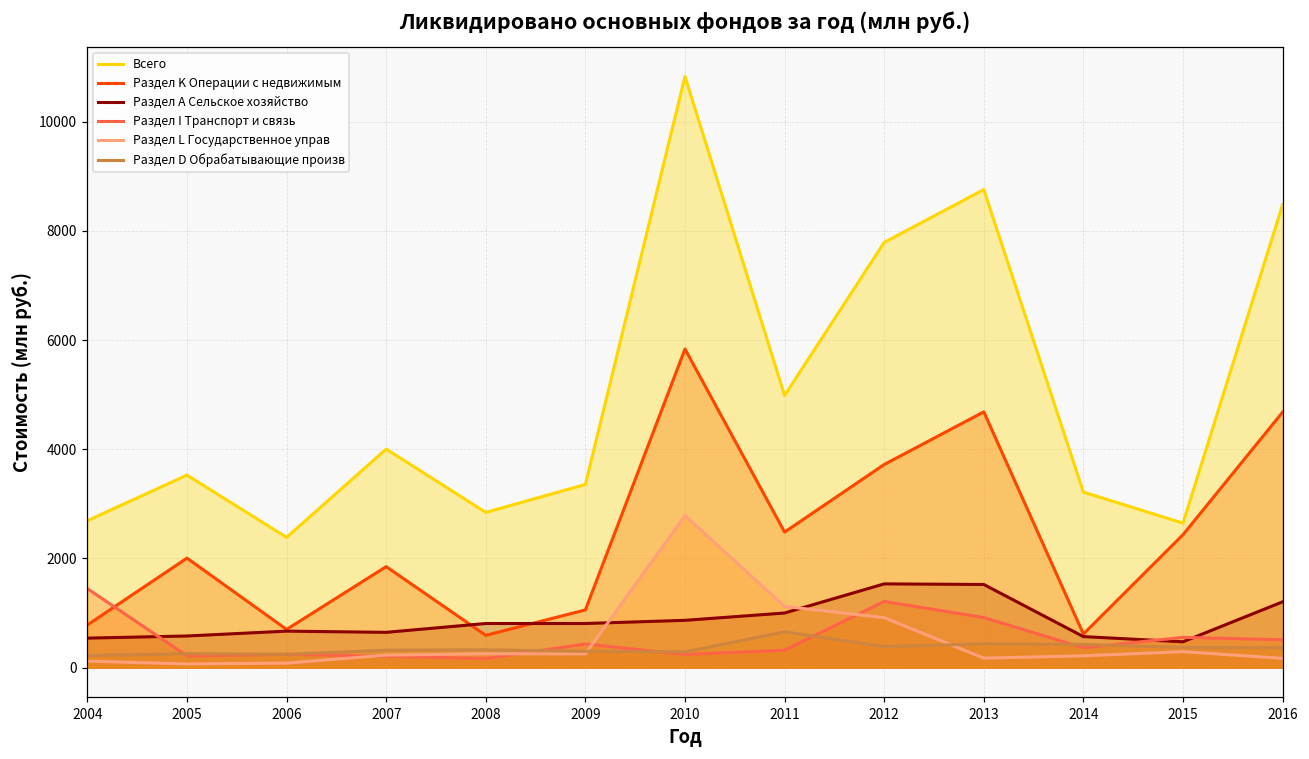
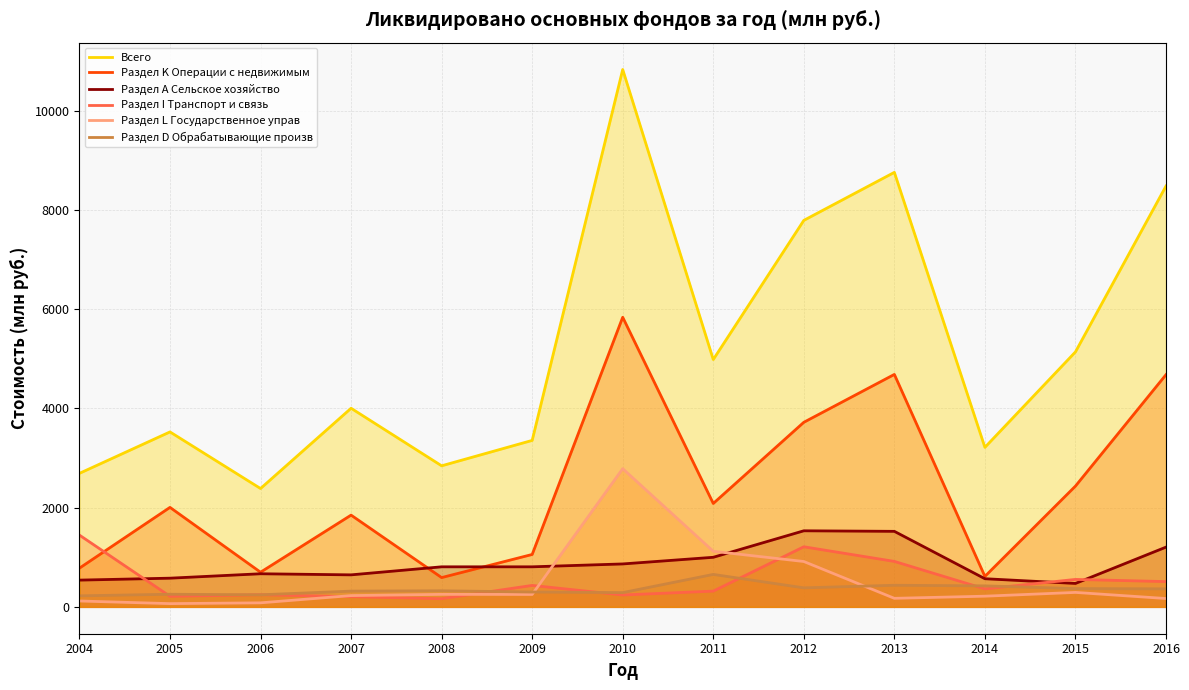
  {
    "Всего": {
      "2004": 2700,
      "2005": 3500,
      "2006": 2400,
      "2007": 4000,
      "2008": 2800,
      "2009": 3400,
      "2010": 10800,
      "2011": 5000,
      "2012": 7800,
      "2013": 8800,
      "2014": 3200,
-     "2015": 2600,
+     "2015": 5100,
      "2016": 8500
    },
    "Раздел K Операции с недвижимым": {
      "2004": 800,
      "2005": 2000,
      "2007": 1800,
      "2008": 600,
      "2009": 1100,
      "2010": 5800,
-     "2011": 2500,
+     "2011": 2100,
      "2012": 3700,
      "2013": 4700,
      "2015": 2400,
      "2016": 4700
    },
    "Раздел A Сельское хозяйство": {
      "2004": 500,
      "2005": 600,
      "2007": 600,
      "2008": 800,
      "2009": 800,
      "2010": 900,
      "2011": 1000,
      "2012": 1500,
      "2013": 1500,
      "2015": 500,
      "2016": 1200
    },
    "Раздел I Транспорт и связь": {
      "2004": 1400,
      "2008": 200,
      "2009": 400,
      "2011": 300,
      "2012": 1200,
      "2013": 900,
      "2014": 400,
      "2015": 600,
      "2016": 500
    },
    "Раздел L Государственное управ": {
      "2004": 100,
      "2005": 100,
      "2006": 100,
      "2008": 300,
      "2010": 2800,
      "2011": 1100,
      "2012": 900,
      "2013": 200,
      "2014": 200,
      "2015": 300,
      "2016": 200
    },
    "Раздел D Обрабатывающие произв": {
      "2004": 200,
      "2007": 300,
      "2008": 300,
      "2011": 700,
      "2012": 400,
      "2013": 400,
      "2014": 400,
      "2015": 400,
      "2016": 400
    }
  }
